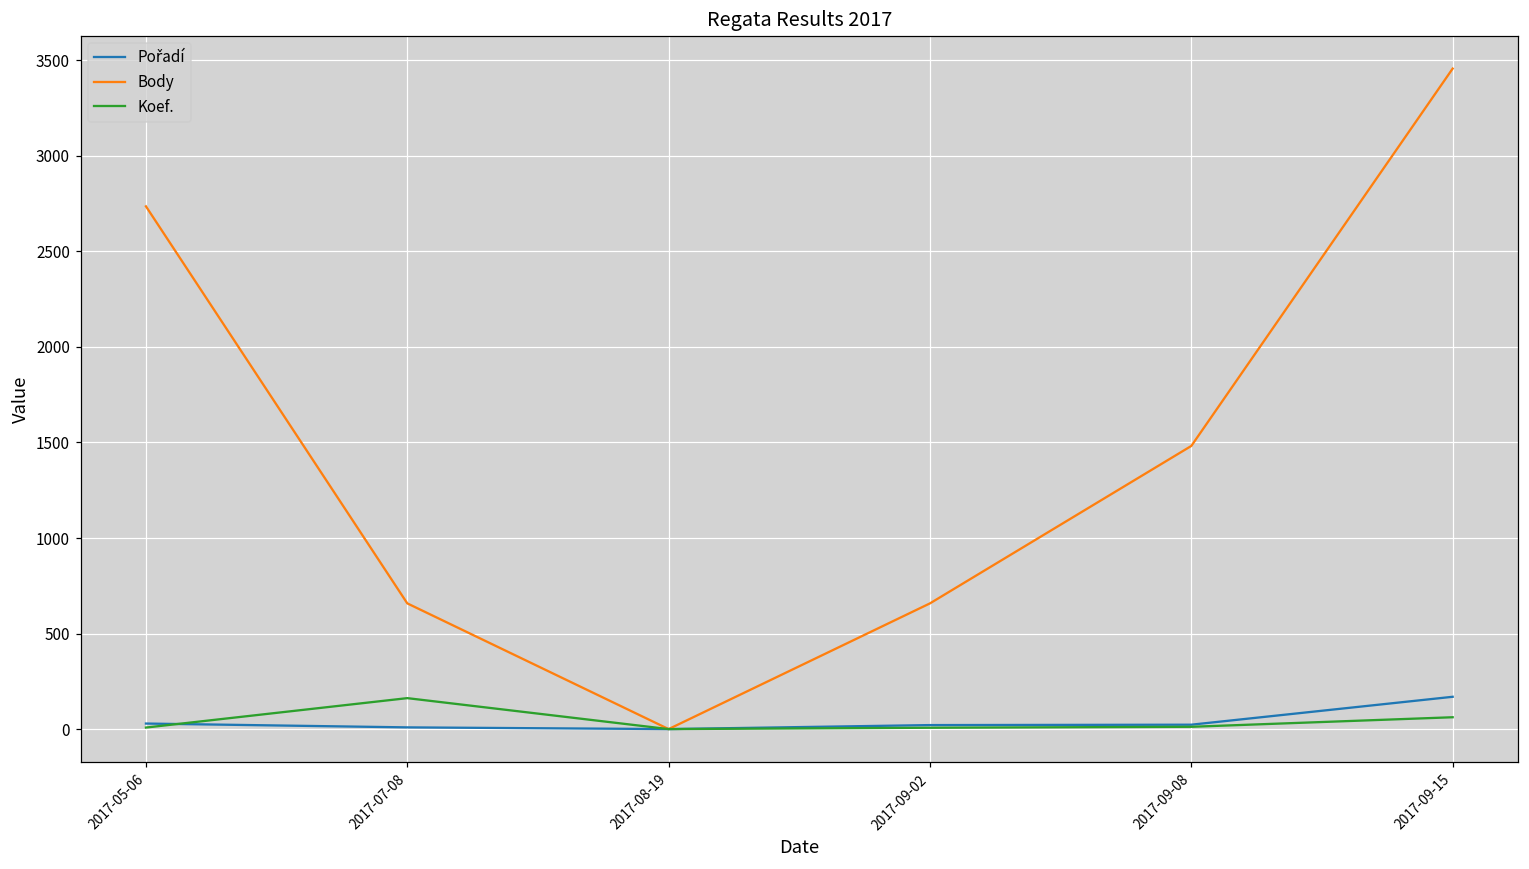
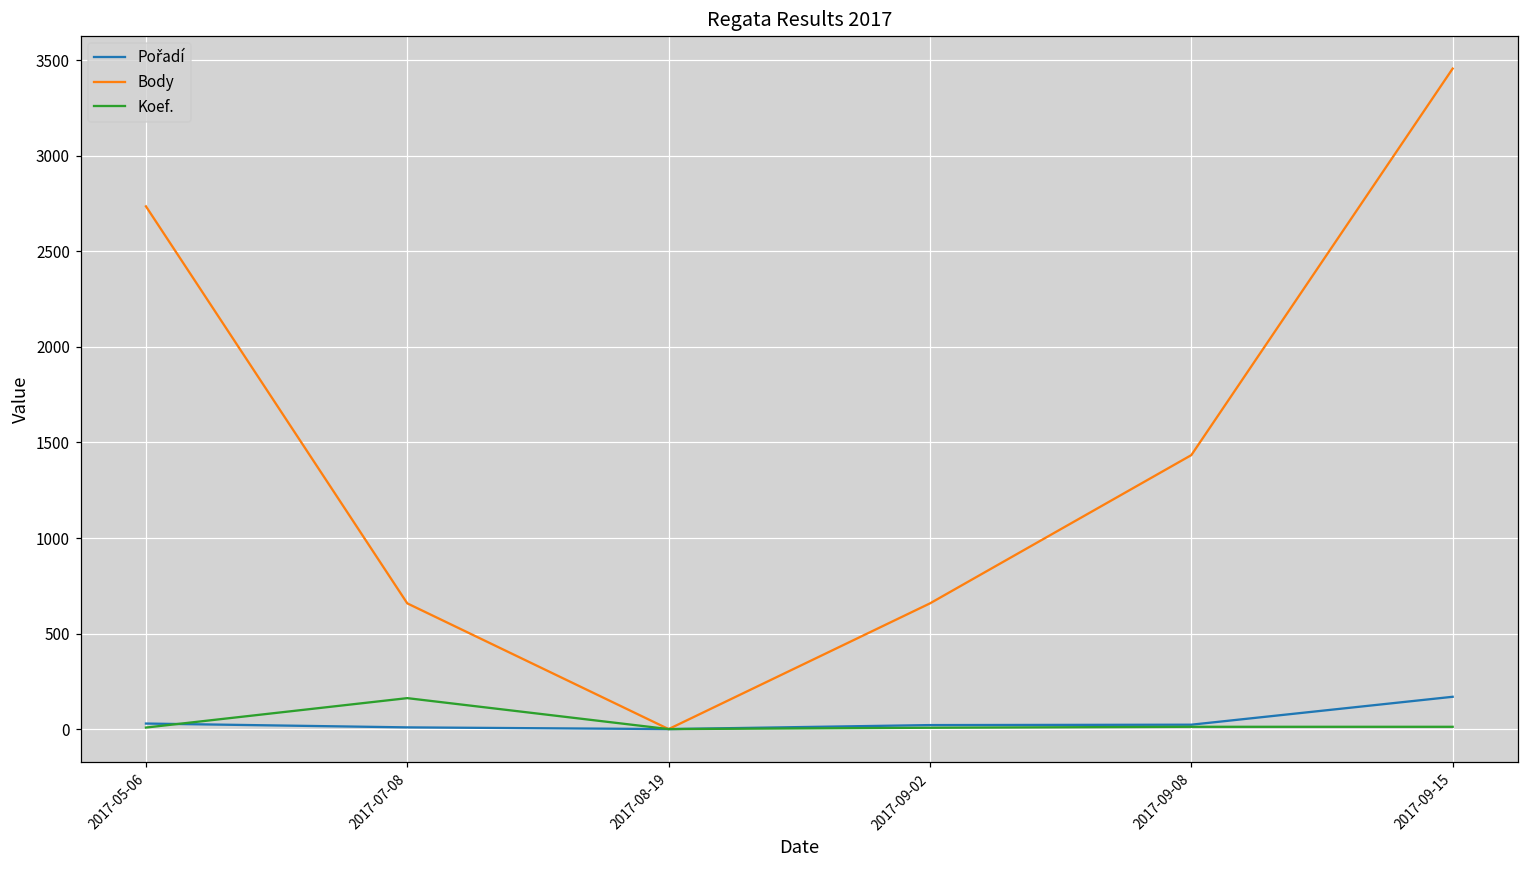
  {
    "Pořadí": {
      "2017-05-06": 30,
      "2017-07-08": 10,
      "2017-09-15": 170
    },
    "Body": {
      "2017-05-06": 2740,
      "2017-07-08": 660,
      "2017-09-02": 660,
-     "2017-09-08": 1480,
+     "2017-09-08": 1430,
      "2017-09-15": 3460
    },
    "Koef.": {
      "2017-05-06": 10,
      "2017-07-08": 160,
-     "2017-09-15": 60
+     "2017-09-15": 10
    }
  }
